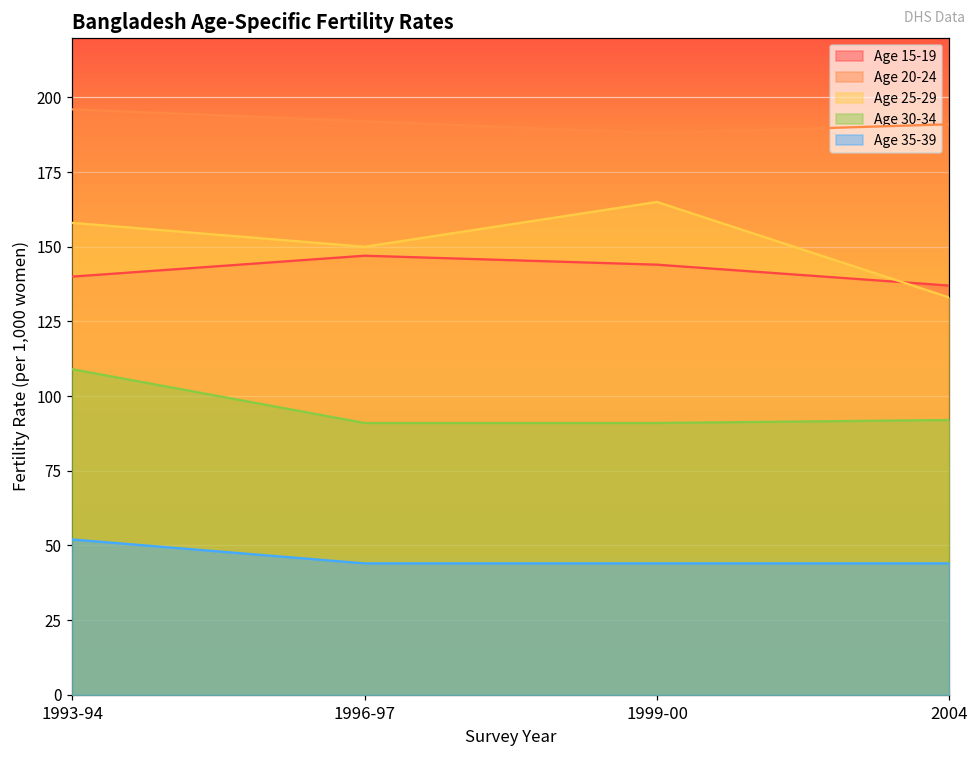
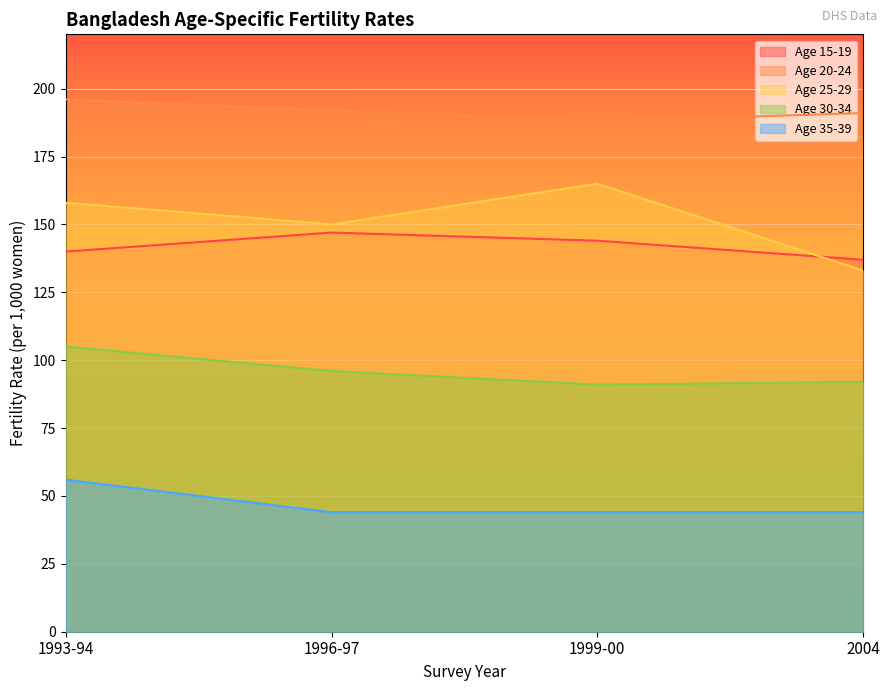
  {
    "Age 30-34": {
-     "1993-94": 109,
-     "1996-97": 91,
+     "1993-94": 105,
+     "1996-97": 96,
      "1999-00": 91,
      "2004": 92
    },
    "Age 35-39": {
-     "1993-94": 52,
+     "1993-94": 56,
      "1996-97": 44,
      "1999-00": 44,
      "2004": 44
    }
  }
